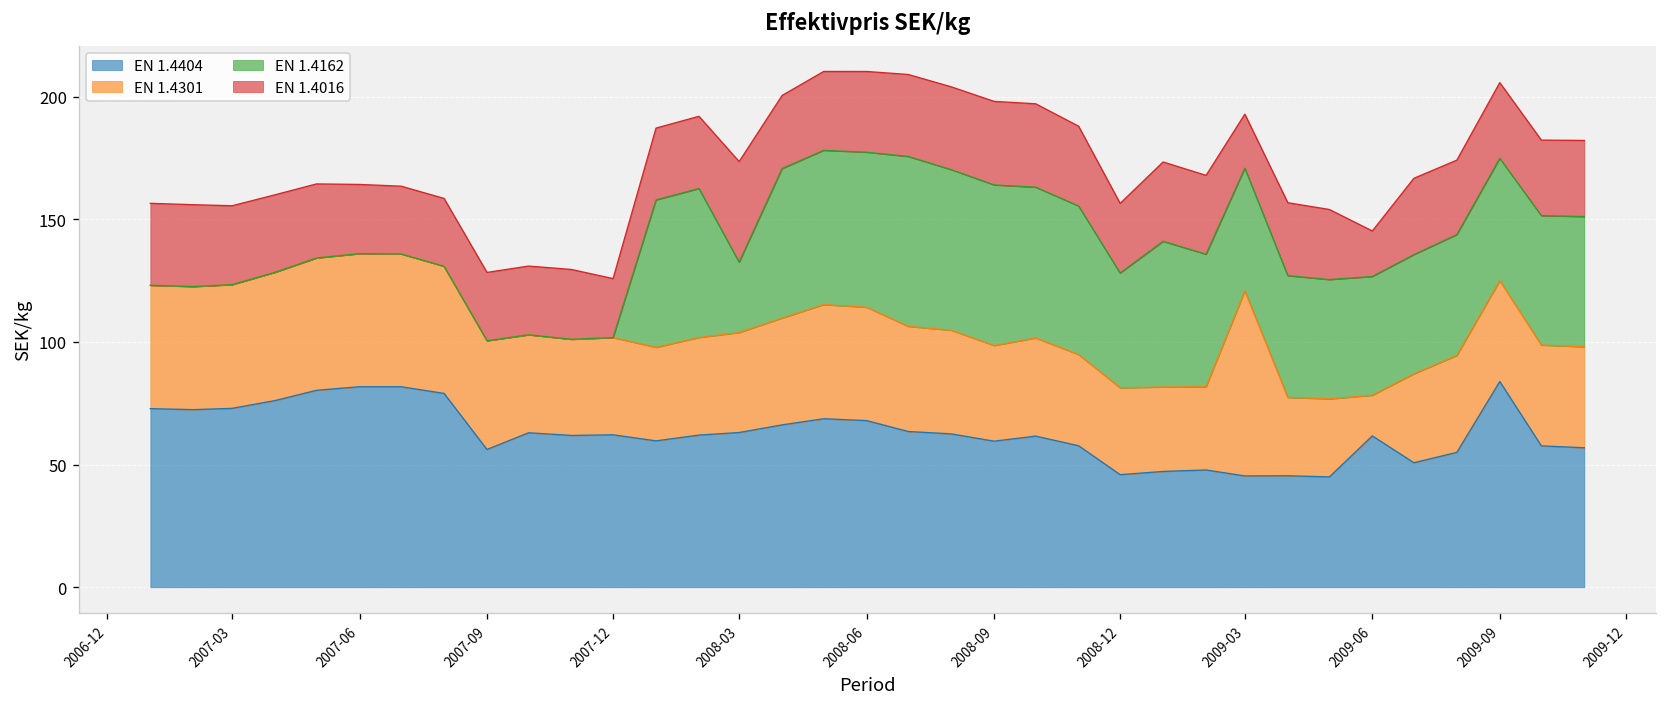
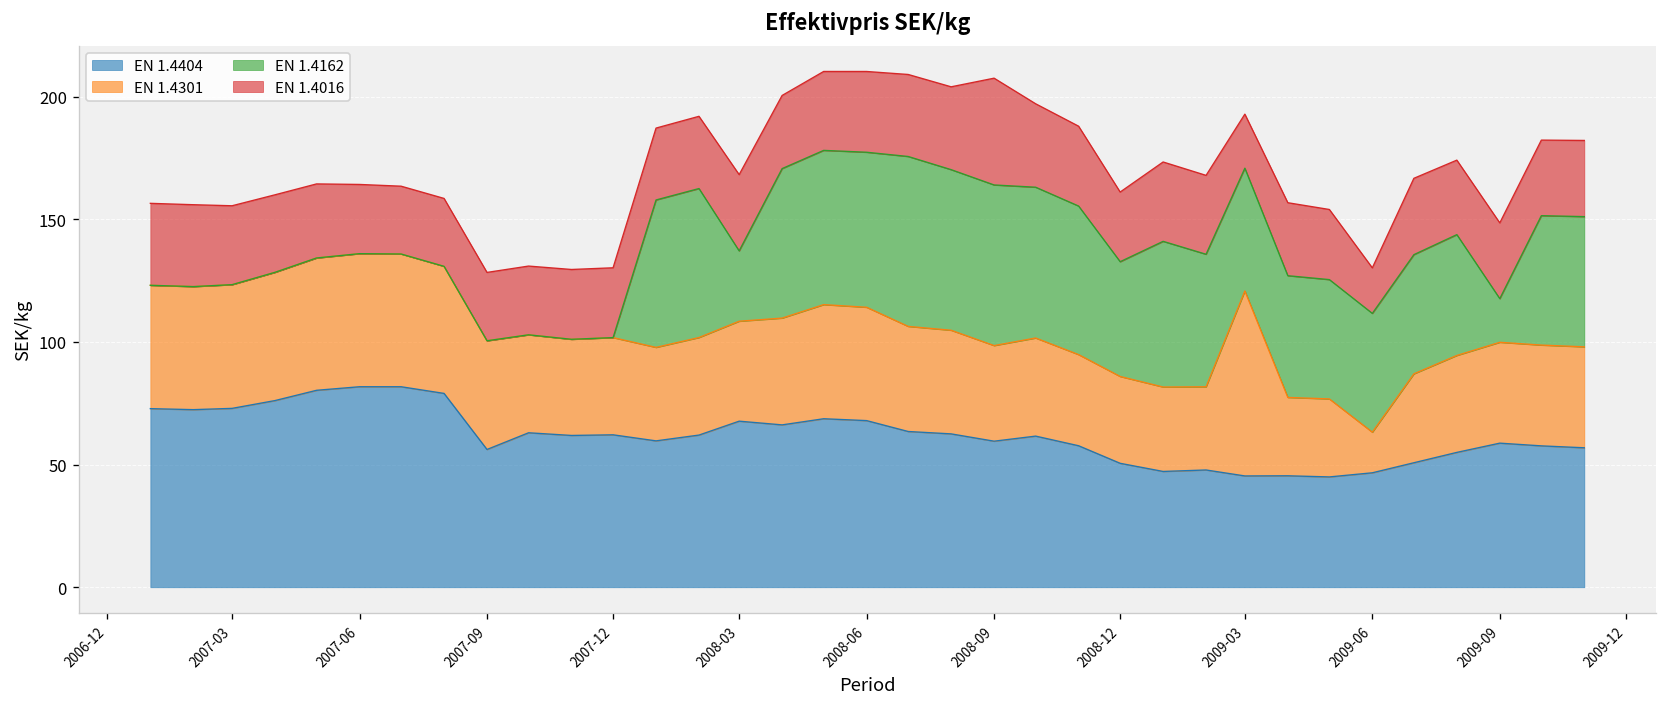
  {
    "EN 1.4404": {
      "2007-03": 73,
      "2007-06": 82,
      "2007-09": 56,
      "2007-12": 62,
-     "2008-03": 63,
+     "2008-03": 68,
      "2008-06": 68,
      "2008-09": 60,
-     "2008-12": 46,
+     "2008-12": 51,
      "2009-03": 45,
-     "2009-06": 62,
-     "2009-09": 84
+     "2009-06": 47,
+     "2009-09": 59
    },
    "EN 1.4301": {
      "2008-03": 41,
      "2008-06": 46,
      "2008-09": 39,
      "2008-12": 35,
      "2009-03": 75,
      "2009-06": 17,
      "2009-09": 41
    },
    "EN 1.4162": {
      "2008-03": 29,
      "2008-06": 63,
      "2008-09": 65,
      "2008-12": 47,
      "2009-03": 50,
      "2009-06": 48,
-     "2009-09": 50
+     "2009-09": 18
    },
    "EN 1.4016": {
      "2007-03": 32,
      "2007-06": 28,
      "2007-09": 28,
-     "2007-12": 24,
-     "2008-03": 41,
+     "2007-12": 28,
+     "2008-03": 31,
      "2008-06": 33,
-     "2008-09": 34,
+     "2008-09": 44,
      "2008-12": 28,
      "2009-03": 22,
      "2009-06": 19,
      "2009-09": 31
    }
  }
